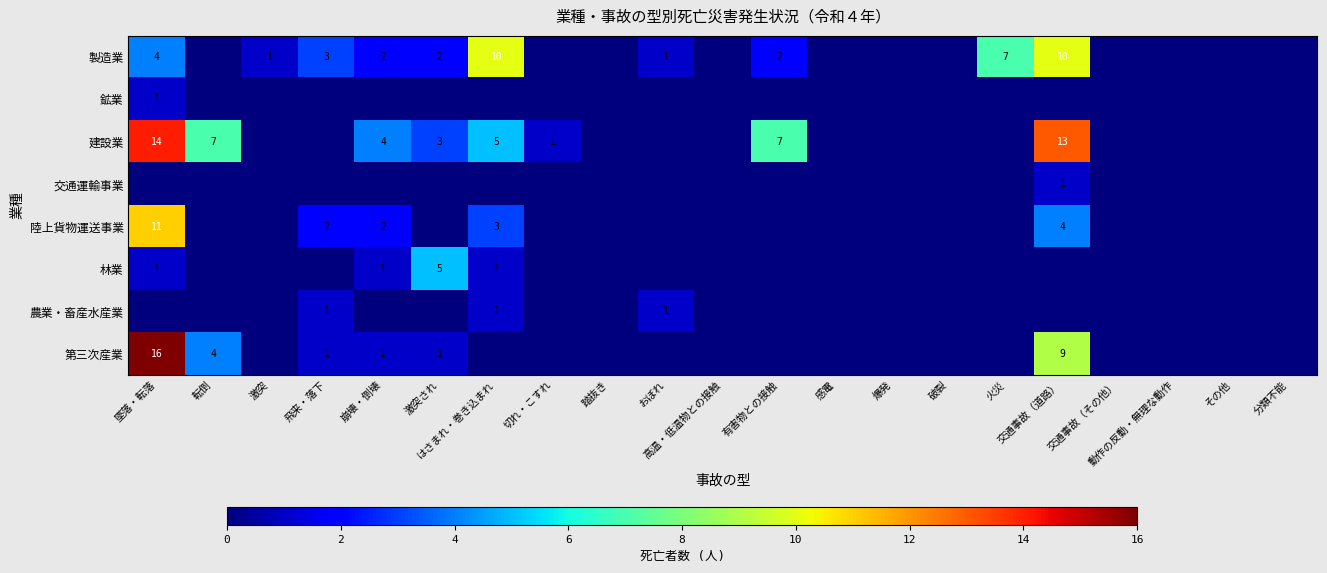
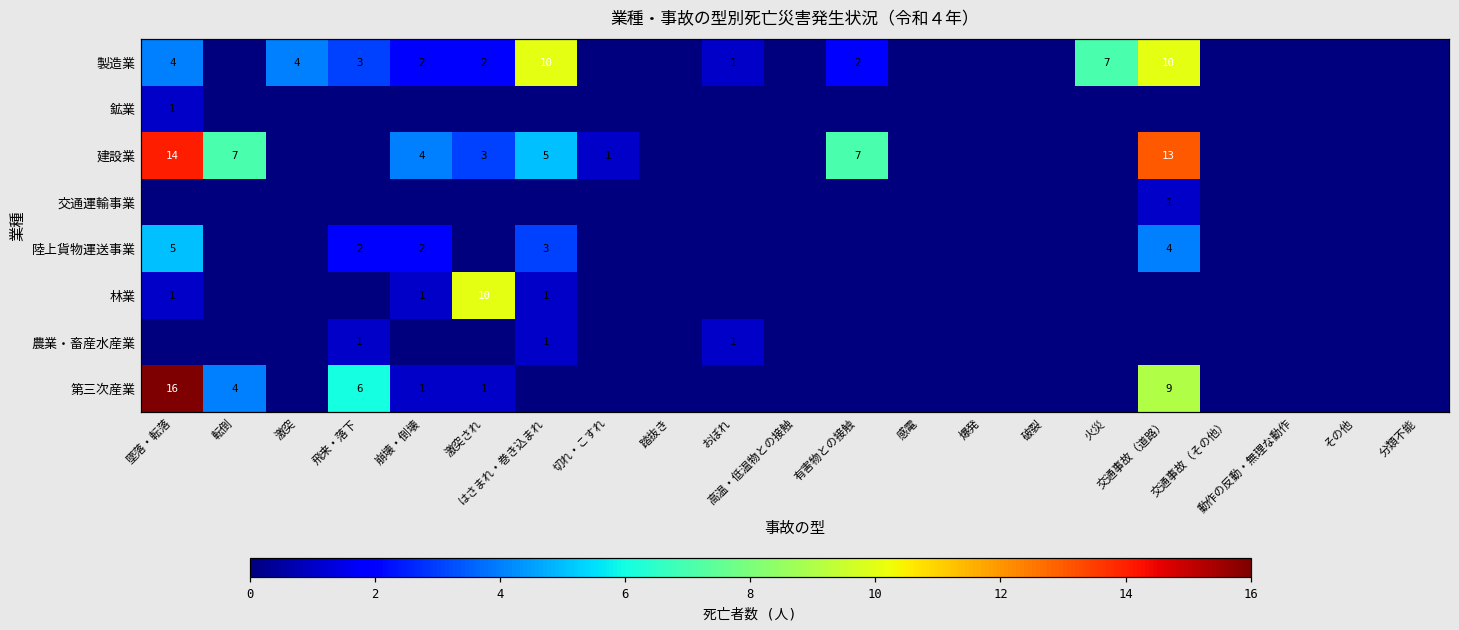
  {
    "製造業": {
      "墜落・転落": 4,
-     "激突": 1,
+     "激突": 4,
      "飛来・落下": 3,
      "崩壊・倒壊": 2,
      "激突され": 2,
      "はさまれ・巻き込まれ": 10,
      "おぼれ": 1,
      "有害物との接触": 2,
      "火災": 7,
      "交通事故（道路）": 10
    },
    "鉱業": {
      "墜落・転落": 1
    },
    "建設業": {
      "墜落・転落": 14,
      "転倒": 7,
      "崩壊・倒壊": 4,
      "激突され": 3,
      "はさまれ・巻き込まれ": 5,
      "切れ・こすれ": 1,
      "有害物との接触": 7,
      "交通事故（道路）": 13
    },
    "交通運輸事業": {
      "交通事故（道路）": 1
    },
    "陸上貨物運送事業": {
-     "墜落・転落": 11,
+     "墜落・転落": 5,
      "飛来・落下": 2,
      "崩壊・倒壊": 2,
      "はさまれ・巻き込まれ": 3,
      "交通事故（道路）": 4
    },
    "林業": {
      "墜落・転落": 1,
      "崩壊・倒壊": 1,
-     "激突され": 5,
+     "激突され": 10,
      "はさまれ・巻き込まれ": 1
    },
    "農業・畜産水産業": {
      "飛来・落下": 1,
      "はさまれ・巻き込まれ": 1,
      "おぼれ": 1
    },
    "第三次産業": {
      "墜落・転落": 16,
      "転倒": 4,
-     "飛来・落下": 1,
+     "飛来・落下": 6,
      "崩壊・倒壊": 1,
      "激突され": 1,
      "交通事故（道路）": 9
    }
  }
